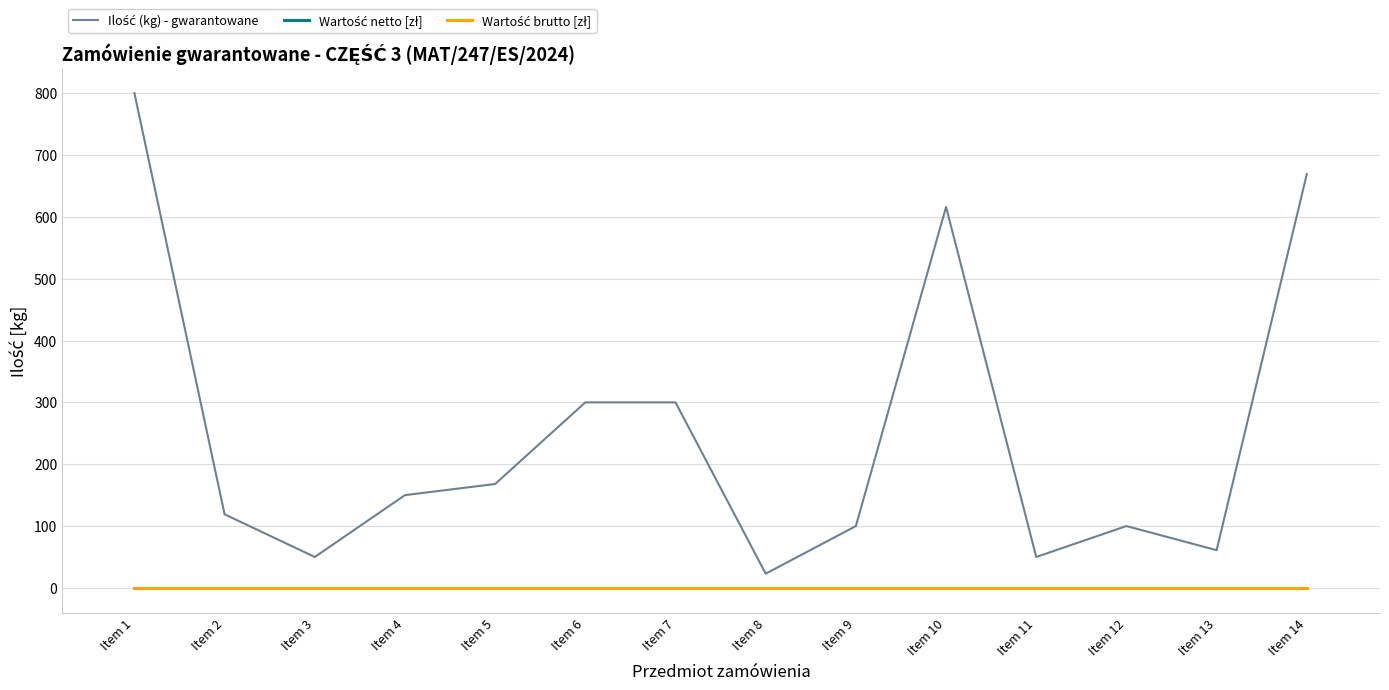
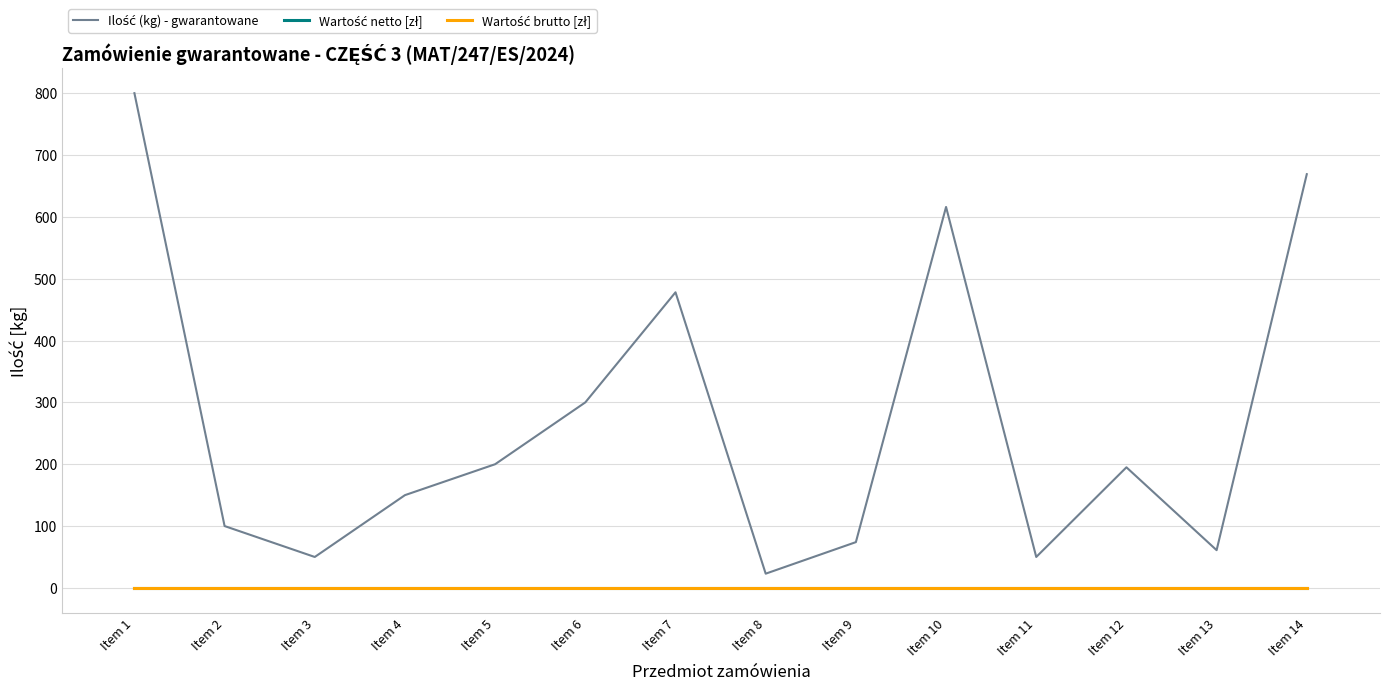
  {
    "Ilość (kg) - gwarantowane": {
      "Item 1": 800,
-     "Item 2": 120,
+     "Item 2": 100,
      "Item 3": 50,
      "Item 4": 150,
-     "Item 5": 170,
+     "Item 5": 200,
      "Item 6": 300,
-     "Item 7": 300,
+     "Item 7": 480,
      "Item 8": 20,
-     "Item 9": 100,
+     "Item 9": 70,
      "Item 10": 620,
      "Item 11": 50,
-     "Item 12": 100,
+     "Item 12": 200,
      "Item 13": 60,
      "Item 14": 670
    },
    "Wartość brutto [zł]": {
      "Item 1": 0,
      "Item 2": 0,
      "Item 3": 0,
      "Item 4": 0,
      "Item 5": 0,
      "Item 6": 0,
      "Item 7": 0,
      "Item 8": 0,
      "Item 9": 0,
      "Item 10": 0,
      "Item 11": 0,
      "Item 12": 0,
      "Item 13": 0,
      "Item 14": 0
    }
  }
